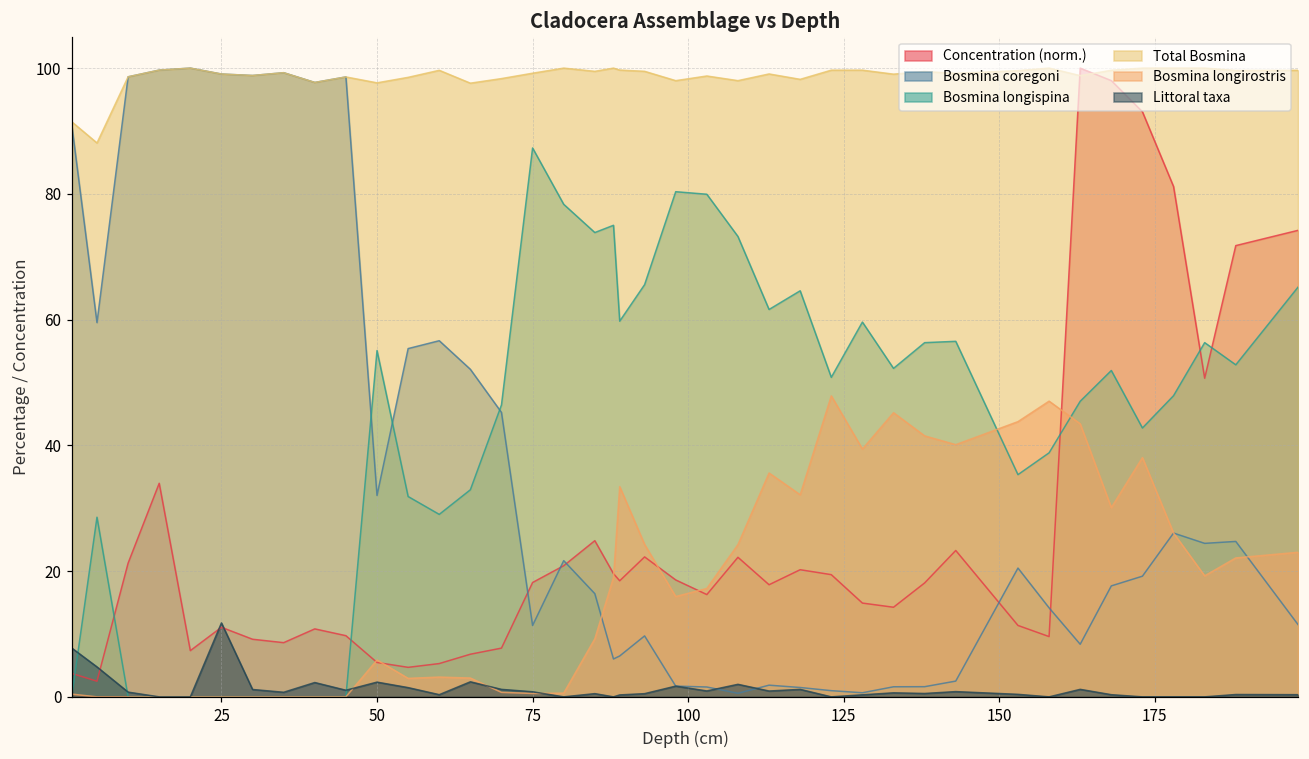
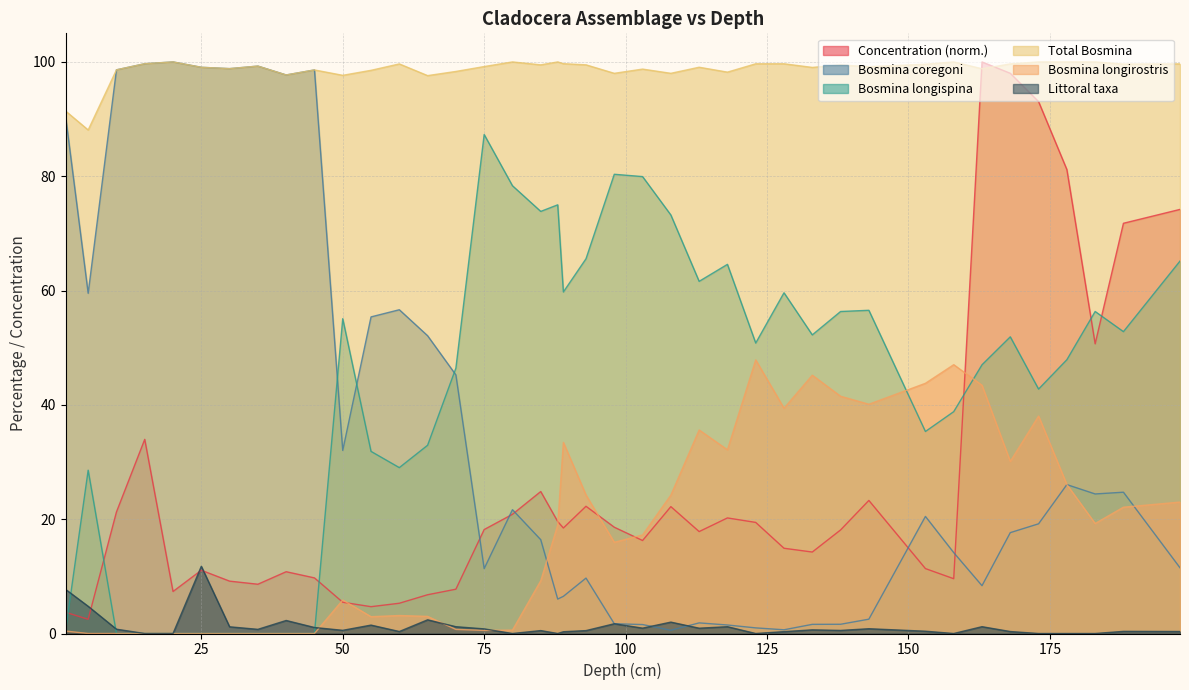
  {
    "Concentration (norm.)": {
      "25": 11,
      "75": 18
    },
    "Littoral taxa": {
      "25": 12,
-     "50": 2
+     "50": 1
    }
  }
